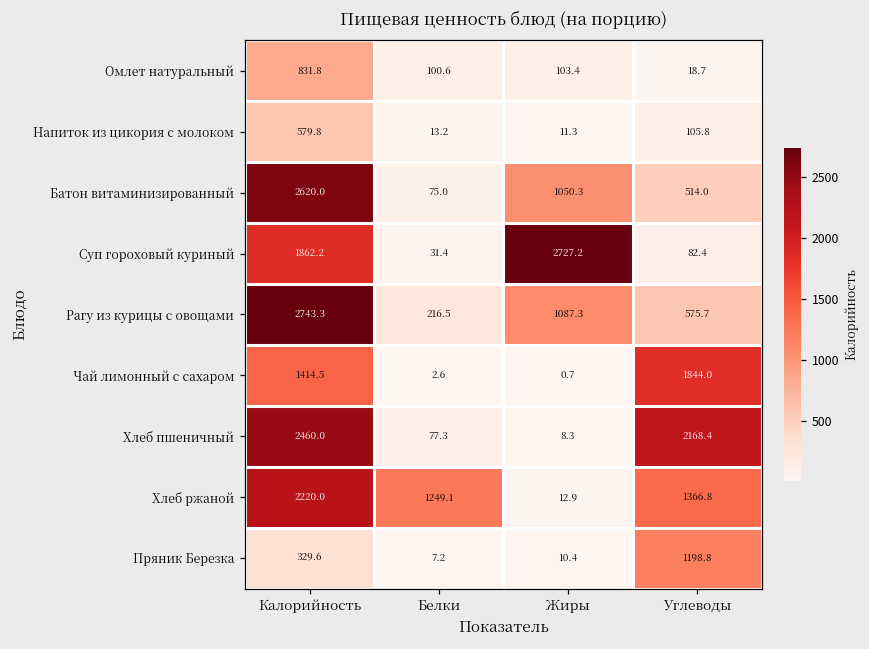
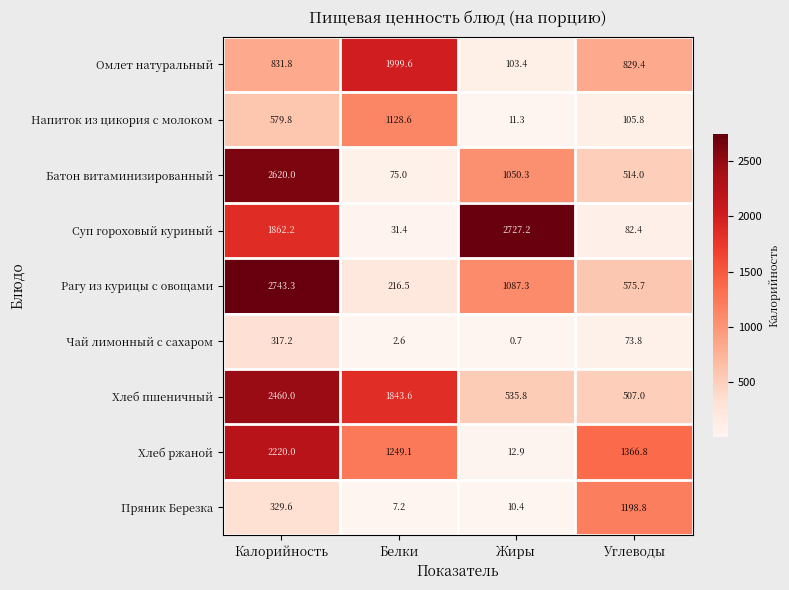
  {
    "Омлет натуральный": {
      "Калорийность": 831.8,
-     "Белки": 100.6,
+     "Белки": 1999.6,
      "Жиры": 103.4,
-     "Углеводы": 18.7
+     "Углеводы": 829.4
    },
    "Напиток из цикория с молоком": {
      "Калорийность": 579.8,
-     "Белки": 13.2,
+     "Белки": 1128.6,
      "Жиры": 11.3,
      "Углеводы": 105.8
    },
    "Батон витаминизированный": {
      "Калорийность": 2620.0,
      "Белки": 75.0,
      "Жиры": 1050.3,
      "Углеводы": 514.0
    },
    "Суп гороховый куриный": {
      "Калорийность": 1862.2,
      "Белки": 31.4,
      "Жиры": 2727.2,
      "Углеводы": 82.4
    },
    "Рагу из курицы с овощами": {
      "Калорийность": 2743.3,
      "Белки": 216.5,
      "Жиры": 1087.3,
      "Углеводы": 575.7
    },
    "Чай лимонный с сахаром": {
-     "Калорийность": 1414.5,
+     "Калорийность": 317.2,
      "Белки": 2.6,
      "Жиры": 0.7,
-     "Углеводы": 1844.0
+     "Углеводы": 73.8
    },
    "Хлеб пшеничный": {
      "Калорийность": 2460.0,
-     "Белки": 77.3,
-     "Жиры": 8.3,
-     "Углеводы": 2168.4
+     "Белки": 1843.6,
+     "Жиры": 535.8,
+     "Углеводы": 507.0
    },
    "Хлеб ржаной": {
      "Калорийность": 2220.0,
      "Белки": 1249.1,
      "Жиры": 12.9,
      "Углеводы": 1366.8
    },
    "Пряник Березка": {
      "Калорийность": 329.6,
      "Белки": 7.2,
      "Жиры": 10.4,
      "Углеводы": 1198.8
    }
  }
